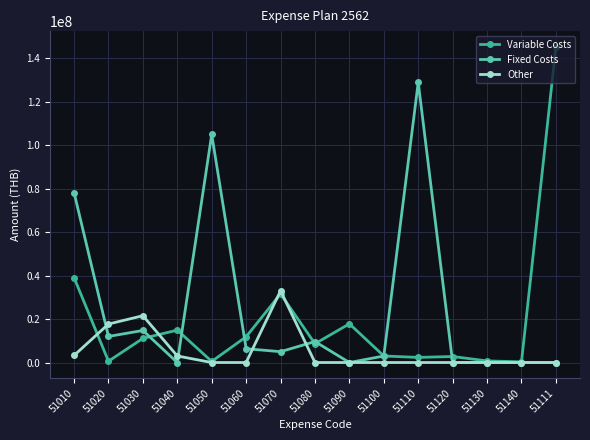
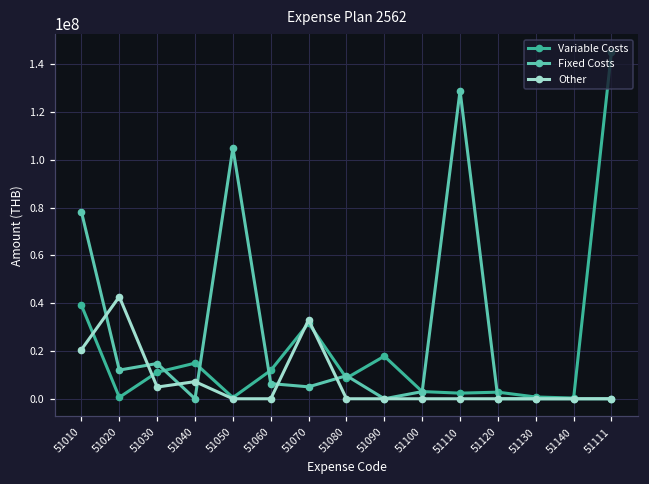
  {
    "Other": {
-     "51010": 3000000,
-     "51020": 18000000,
-     "51030": 22000000,
-     "51040": 3000000,
+     "51010": 21000000,
+     "51020": 43000000,
+     "51030": 5000000,
+     "51040": 7000000,
      "51060": 0,
      "51070": 33000000,
      "51080": 0,
      "51100": 0,
      "51110": 0
    }
  }
